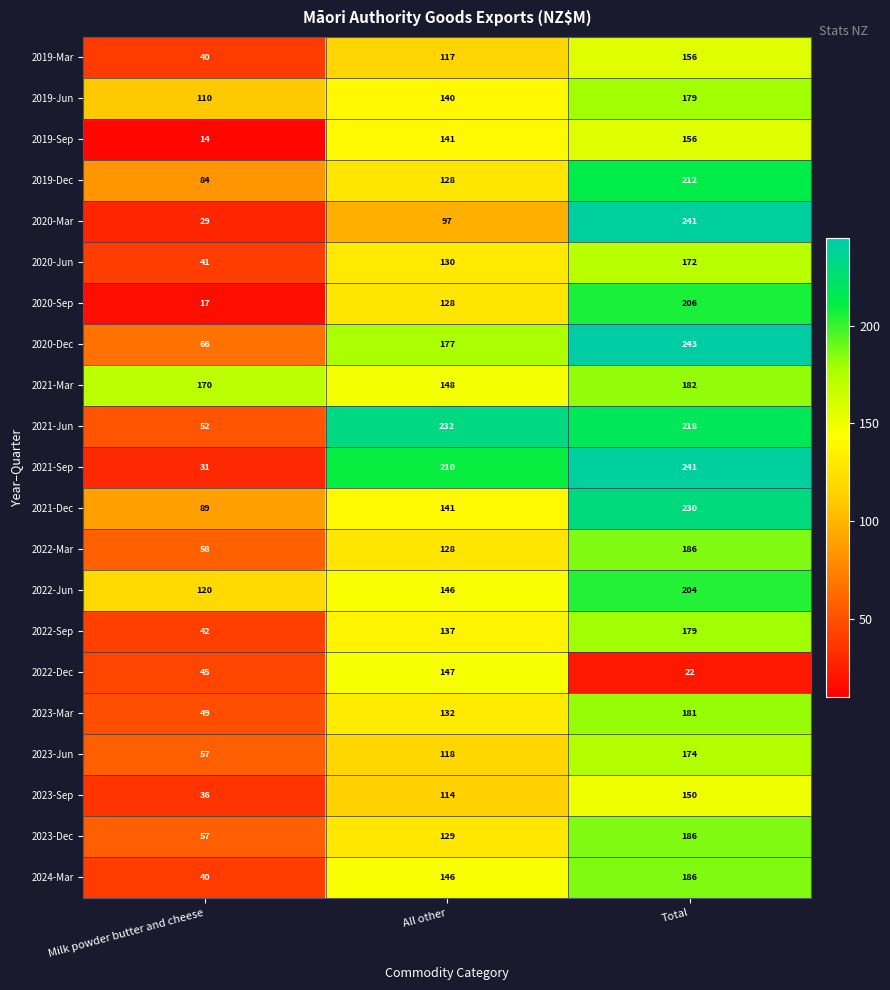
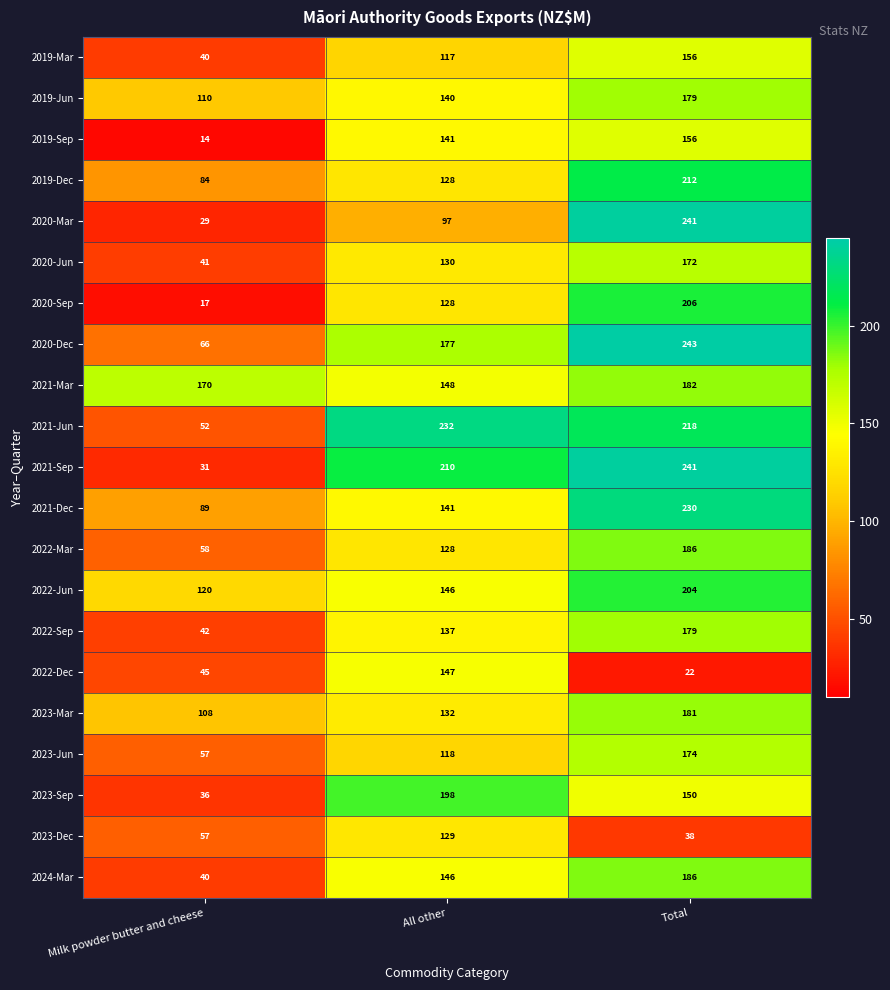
  {
    "2019-Mar": {
      "Milk powder butter and cheese": 40,
      "All other": 117,
      "Total": 156
    },
    "2019-Jun": {
      "Milk powder butter and cheese": 110,
      "All other": 140,
      "Total": 179
    },
    "2019-Sep": {
      "Milk powder butter and cheese": 14,
      "All other": 141,
      "Total": 156
    },
    "2019-Dec": {
      "Milk powder butter and cheese": 84,
      "All other": 128,
      "Total": 212
    },
    "2020-Mar": {
      "Milk powder butter and cheese": 29,
      "All other": 97,
      "Total": 241
    },
    "2020-Jun": {
      "Milk powder butter and cheese": 41,
      "All other": 130,
      "Total": 172
    },
    "2020-Sep": {
      "Milk powder butter and cheese": 17,
      "All other": 128,
      "Total": 206
    },
    "2020-Dec": {
      "Milk powder butter and cheese": 66,
      "All other": 177,
      "Total": 243
    },
    "2021-Mar": {
      "Milk powder butter and cheese": 170,
      "All other": 148,
      "Total": 182
    },
    "2021-Jun": {
      "Milk powder butter and cheese": 52,
      "All other": 232,
      "Total": 218
    },
    "2021-Sep": {
      "Milk powder butter and cheese": 31,
      "All other": 210,
      "Total": 241
    },
    "2021-Dec": {
      "Milk powder butter and cheese": 89,
      "All other": 141,
      "Total": 230
    },
    "2022-Mar": {
      "Milk powder butter and cheese": 58,
      "All other": 128,
      "Total": 186
    },
    "2022-Jun": {
      "Milk powder butter and cheese": 120,
      "All other": 146,
      "Total": 204
    },
    "2022-Sep": {
      "Milk powder butter and cheese": 42,
      "All other": 137,
      "Total": 179
    },
    "2022-Dec": {
      "Milk powder butter and cheese": 45,
      "All other": 147,
      "Total": 22
    },
    "2023-Mar": {
-     "Milk powder butter and cheese": 49,
+     "Milk powder butter and cheese": 108,
      "All other": 132,
      "Total": 181
    },
    "2023-Jun": {
      "Milk powder butter and cheese": 57,
      "All other": 118,
      "Total": 174
    },
    "2023-Sep": {
      "Milk powder butter and cheese": 36,
-     "All other": 114,
+     "All other": 198,
      "Total": 150
    },
    "2023-Dec": {
      "Milk powder butter and cheese": 57,
      "All other": 129,
-     "Total": 186
+     "Total": 38
    },
    "2024-Mar": {
      "Milk powder butter and cheese": 40,
      "All other": 146,
      "Total": 186
    }
  }
